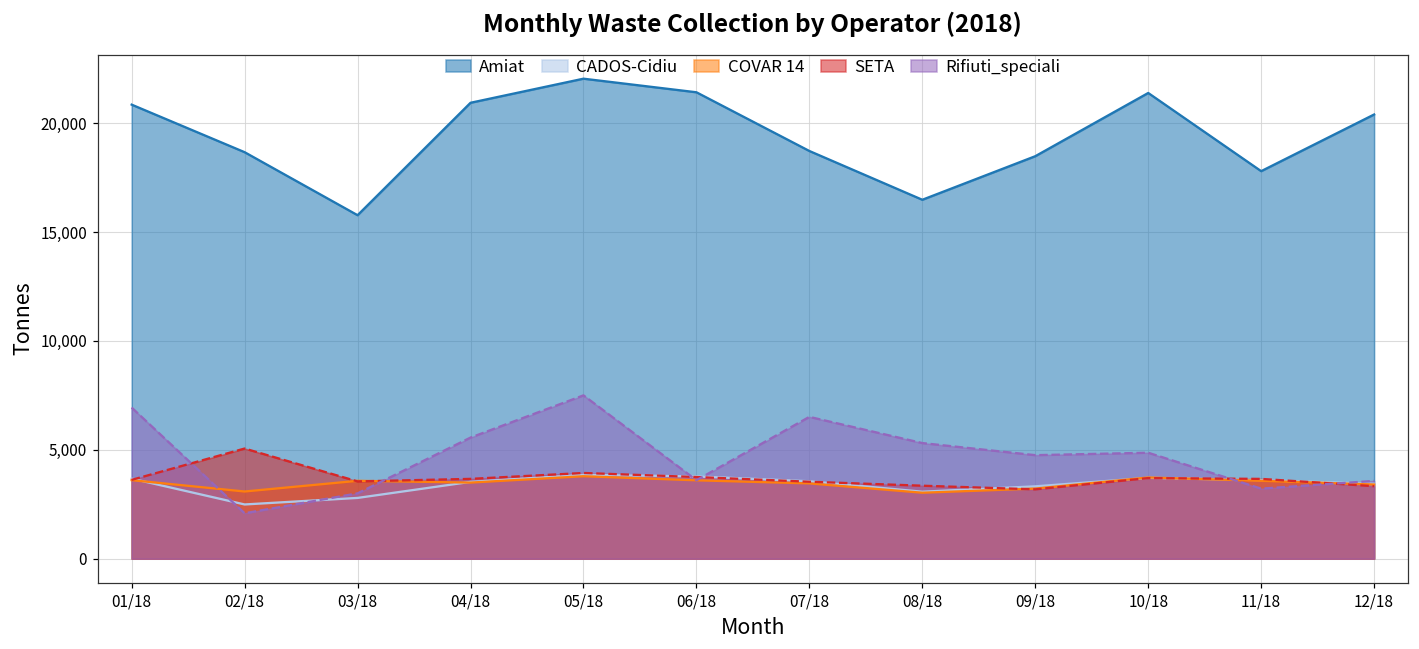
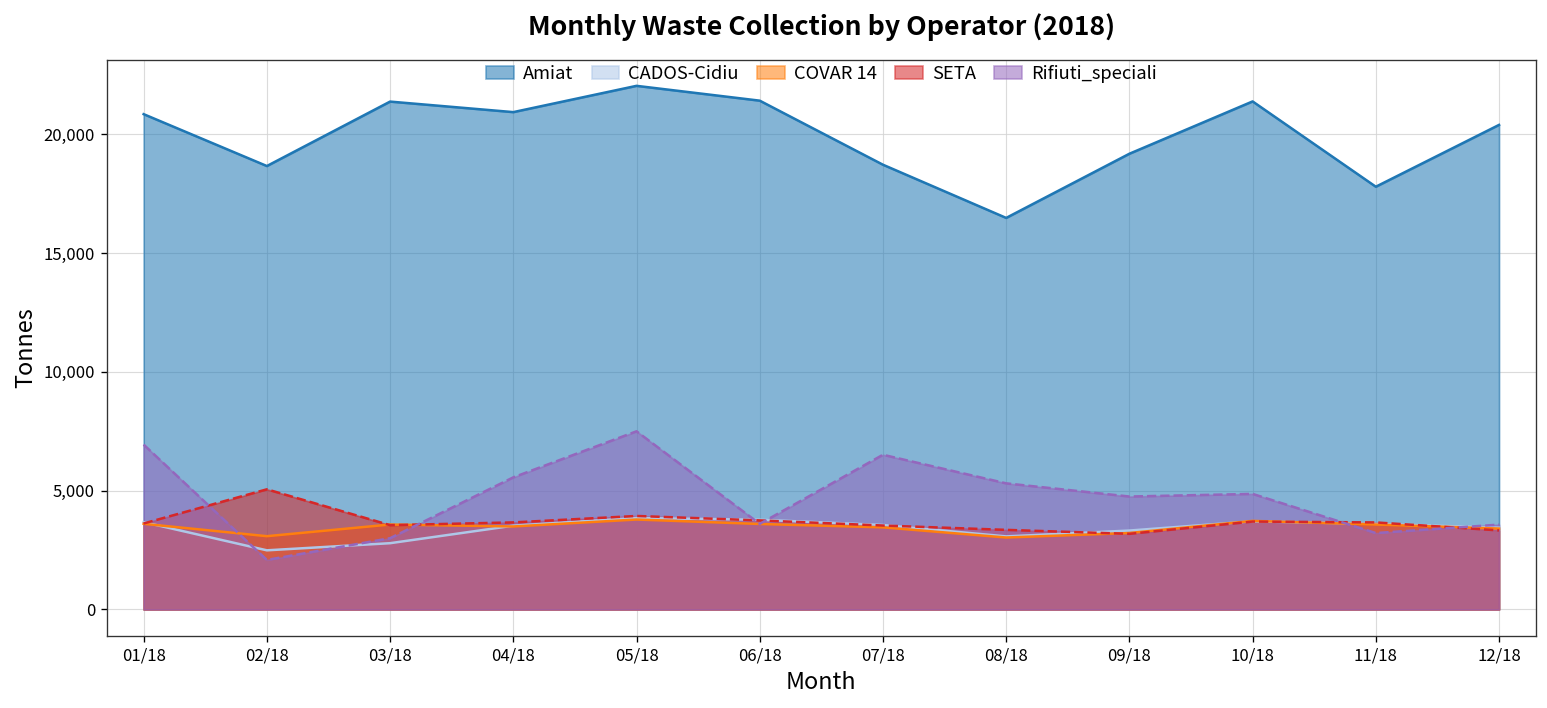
  {
    "Amiat": {
      "01/18": "20,800",
      "02/18": "18,700",
-     "03/18": "15,800",
+     "03/18": "21,400",
      "04/18": "20,900",
      "05/18": "22,000",
      "06/18": "21,400",
      "07/18": "18,700",
      "08/18": "16,500",
-     "09/18": "18,500",
+     "09/18": "19,200",
      "10/18": "21,400",
      "11/18": "17,800",
      "12/18": "20,400"
    },
    "CADOS-Cidiu": {
      "02/18": "2,500",
      "03/18": "2,800"
    },
    "COVAR 14": {
      "02/18": "3,100"
    },
    "SETA": {
      "02/18": "5,100",
      "04/18": "3,700",
      "08/18": "3,400"
    },
    "Rifiuti_speciali": {
      "01/18": "6,900",
      "02/18": "2,100",
      "03/18": "3,000",
      "04/18": "5,600",
      "05/18": "7,500",
      "07/18": "6,500",
      "08/18": "5,300",
      "09/18": "4,800",
      "10/18": "4,900",
      "11/18": "3,200",
      "12/18": "3,600"
    }
  }
